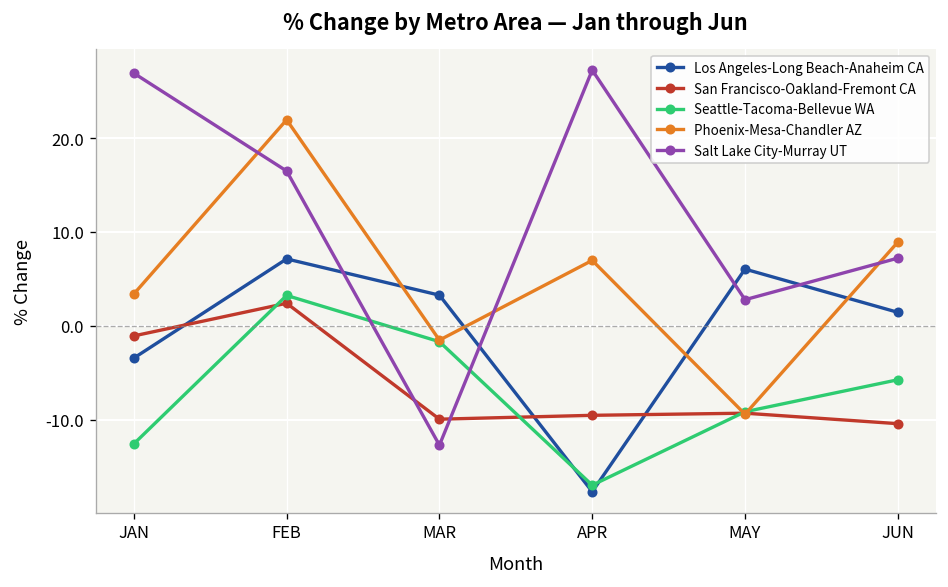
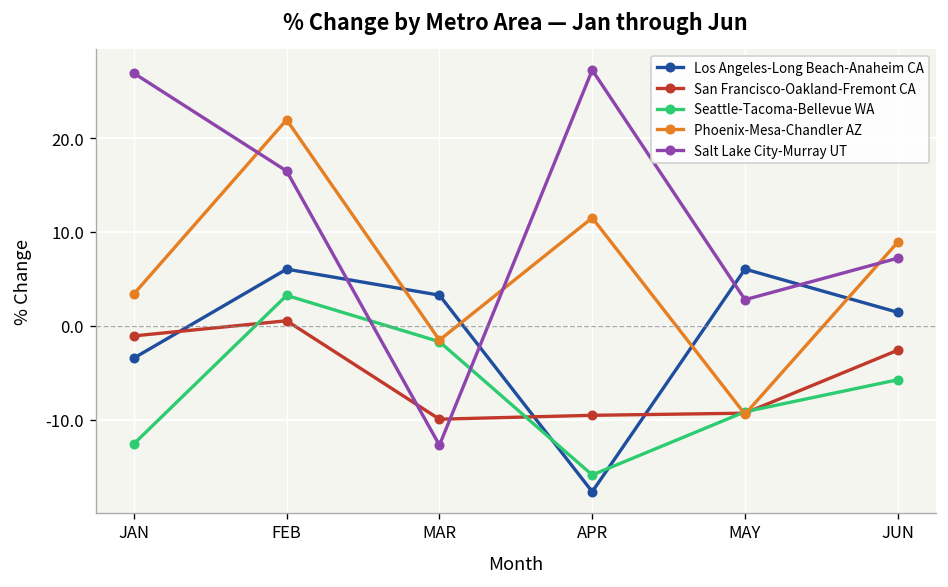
  {
    "Los Angeles-Long Beach-Anaheim CA": {
      "JAN": -3,
-     "FEB": 7,
+     "FEB": 6,
      "MAR": 3,
      "APR": -18,
      "MAY": 6,
      "JUN": 1
    },
    "San Francisco-Oakland-Fremont CA": {
      "JAN": -1,
-     "FEB": 2,
+     "FEB": 1,
      "MAR": -10,
      "APR": -10,
-     "JUN": -10
+     "JUN": -3
    },
    "Seattle-Tacoma-Bellevue WA": {
      "JAN": -13,
      "FEB": 3,
-     "APR": -17,
+     "APR": -16,
      "JUN": -6
    },
    "Phoenix-Mesa-Chandler AZ": {
      "JAN": 3,
      "FEB": 22,
-     "APR": 7,
+     "APR": 12,
      "JUN": 9
    },
    "Salt Lake City-Murray UT": {
      "JAN": 27,
      "FEB": 17,
      "MAR": -13,
      "APR": 27,
      "MAY": 3,
      "JUN": 7
    }
  }
